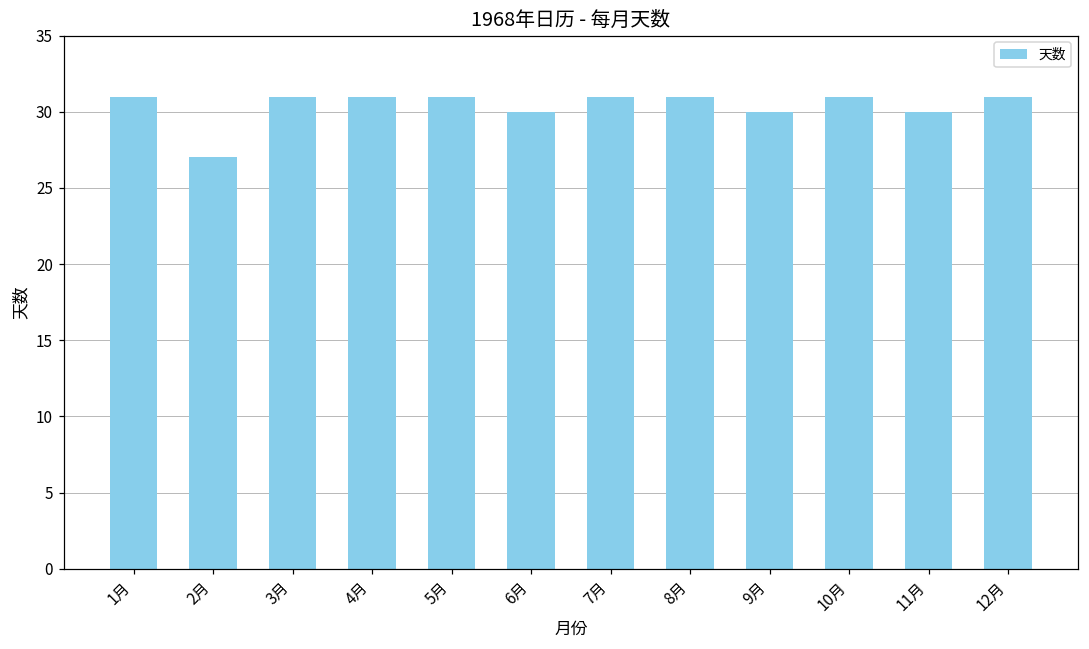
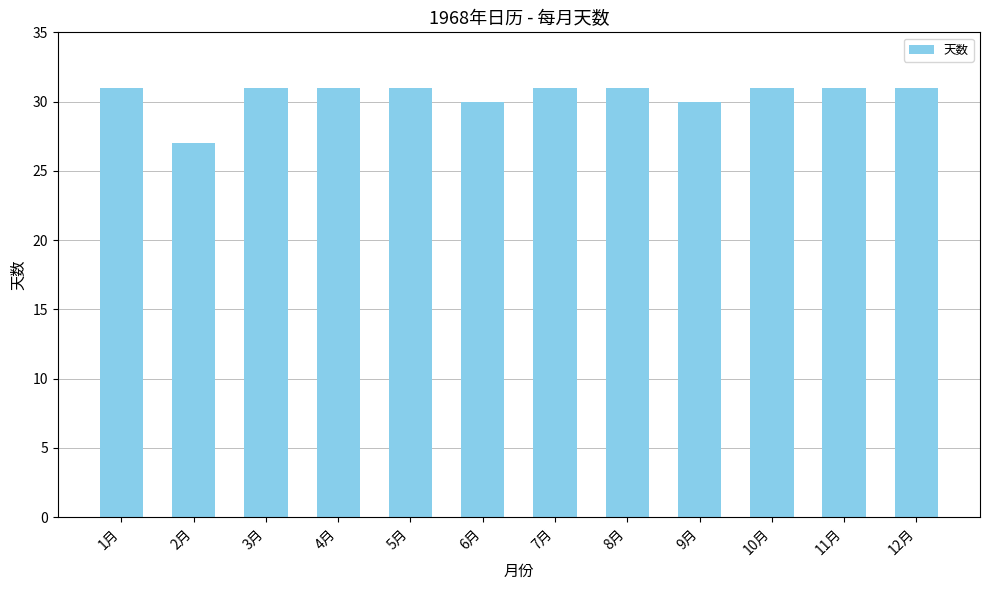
  {
    "1月": 31,
    "2月": 27,
    "3月": 31,
    "4月": 31,
    "5月": 31,
    "6月": 30,
    "7月": 31,
    "8月": 31,
    "9月": 30,
    "10月": 31,
-   "11月": 30,
+   "11月": 31,
    "12月": 31
  }
